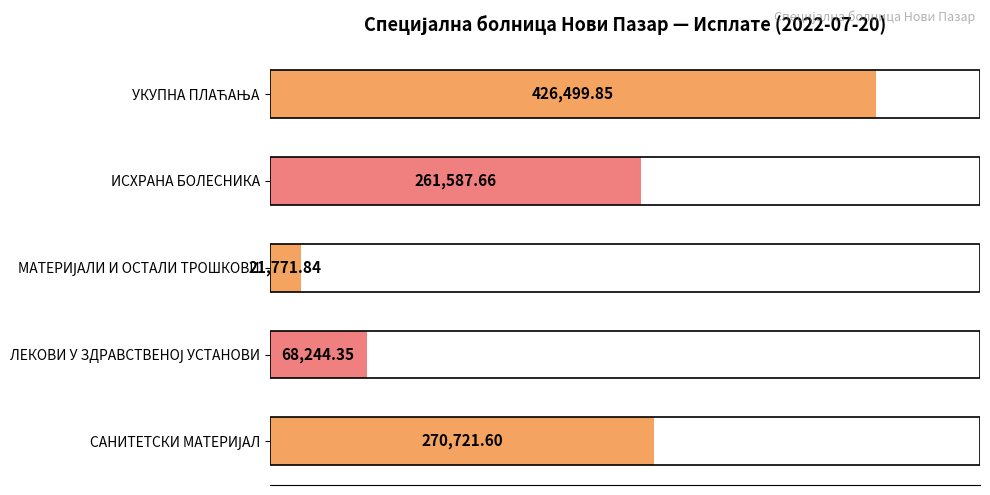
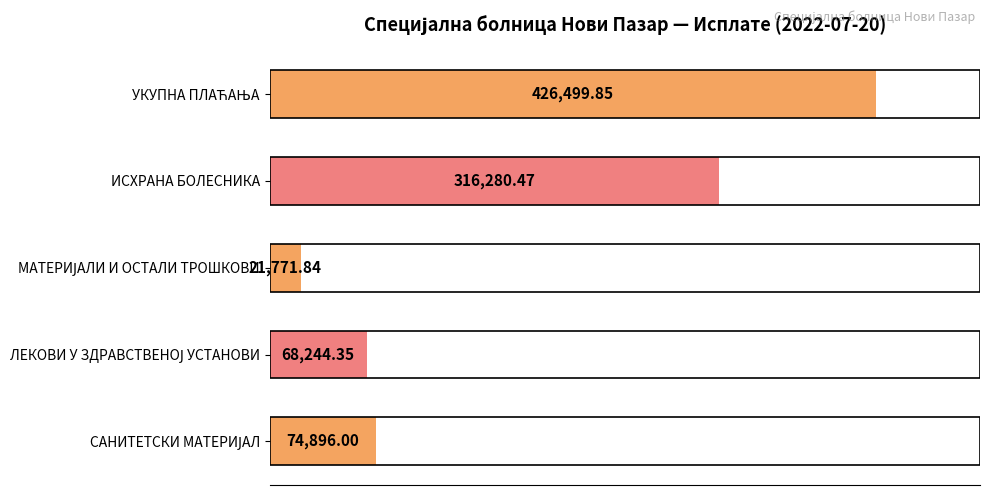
  {
    "УКУПНА ПЛАЋАЊА": "426,499.85",
-   "ИСХРАНА БОЛЕСНИКА": "261,587.66",
+   "ИСХРАНА БОЛЕСНИКА": "316,280.47",
    "МАТЕРИЈАЛИ И ОСТАЛИ ТРОШКОВИ": "21,771.84",
    "ЛЕКОВИ У ЗДРАВСТВЕНОЈ УСТАНОВИ": "68,244.35",
-   "САНИТЕТСКИ МАТЕРИЈАЛ": "270,721.60"
+   "САНИТЕТСКИ МАТЕРИЈАЛ": "74,896.00"
  }
